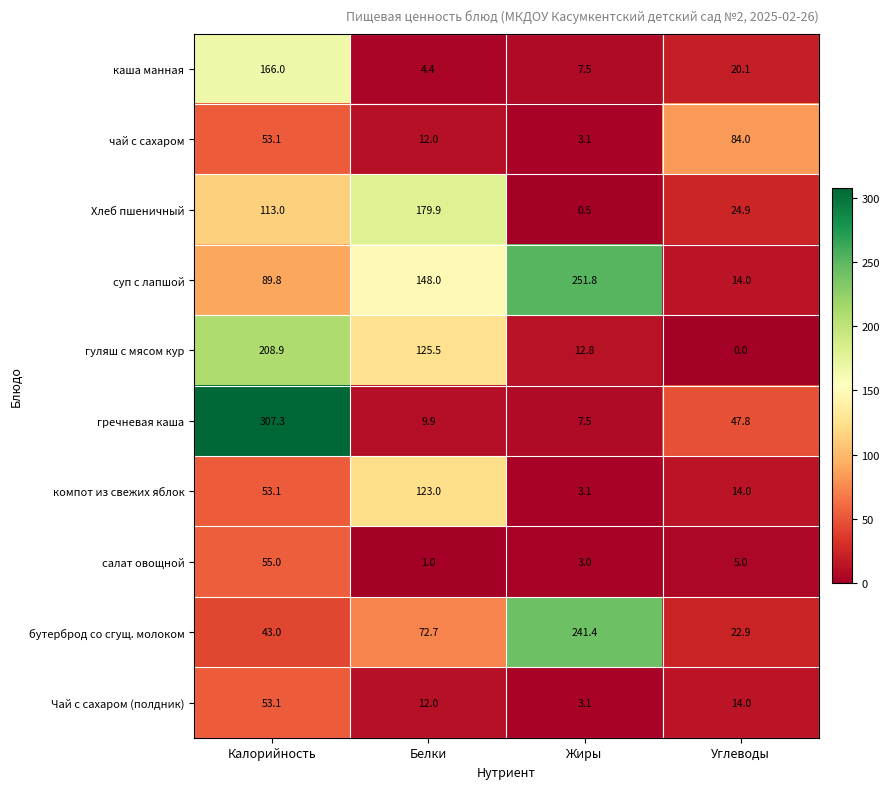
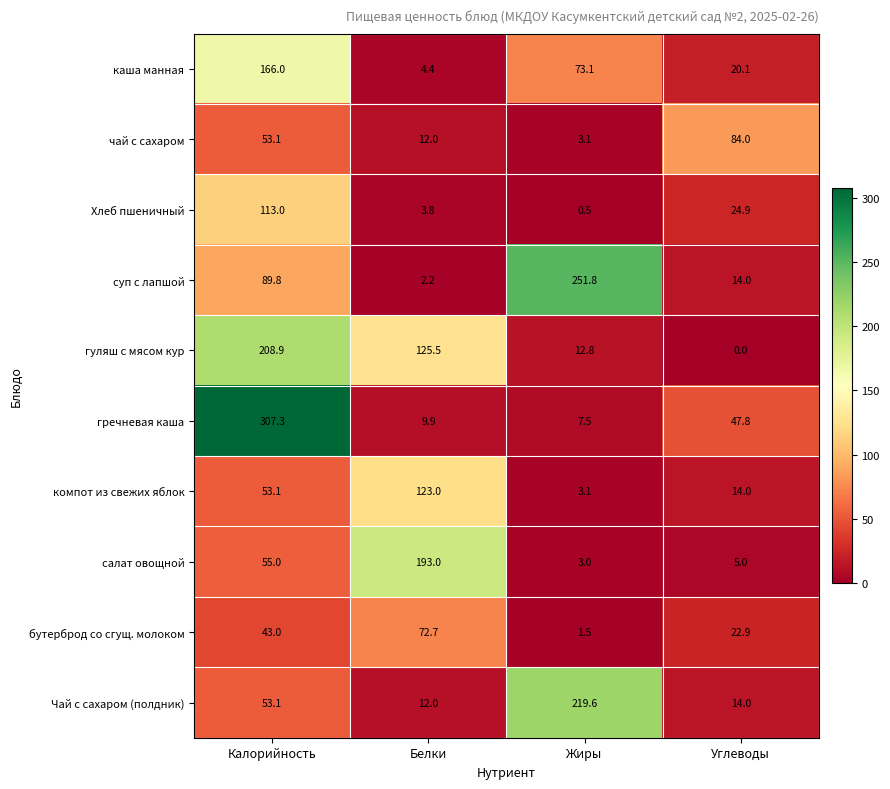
  {
    "каша манная": {
      "Калорийность": 166.0,
      "Белки": 4.4,
-     "Жиры": 7.5,
+     "Жиры": 73.1,
      "Углеводы": 20.1
    },
    "чай с сахаром": {
      "Калорийность": 53.1,
      "Белки": 12.0,
      "Жиры": 3.1,
      "Углеводы": 84.0
    },
    "Хлеб пшеничный": {
      "Калорийность": 113.0,
-     "Белки": 179.9,
+     "Белки": 3.8,
      "Жиры": 0.5,
      "Углеводы": 24.9
    },
    "суп с лапшой": {
      "Калорийность": 89.8,
-     "Белки": 148.0,
+     "Белки": 2.2,
      "Жиры": 251.8,
      "Углеводы": 14.0
    },
    "гуляш с мясом кур": {
      "Калорийность": 208.9,
      "Белки": 125.5,
      "Жиры": 12.8,
      "Углеводы": 0.0
    },
    "гречневая каша": {
      "Калорийность": 307.3,
      "Белки": 9.9,
      "Жиры": 7.5,
      "Углеводы": 47.8
    },
    "компот из свежих яблок": {
      "Калорийность": 53.1,
      "Белки": 123.0,
      "Жиры": 3.1,
      "Углеводы": 14.0
    },
    "салат овощной": {
      "Калорийность": 55.0,
-     "Белки": 1.0,
+     "Белки": 193.0,
      "Жиры": 3.0,
      "Углеводы": 5.0
    },
    "бутерброд со сгущ. молоком": {
      "Калорийность": 43.0,
      "Белки": 72.7,
-     "Жиры": 241.4,
+     "Жиры": 1.5,
      "Углеводы": 22.9
    },
    "Чай с сахаром (полдник)": {
      "Калорийность": 53.1,
      "Белки": 12.0,
-     "Жиры": 3.1,
+     "Жиры": 219.6,
      "Углеводы": 14.0
    }
  }
